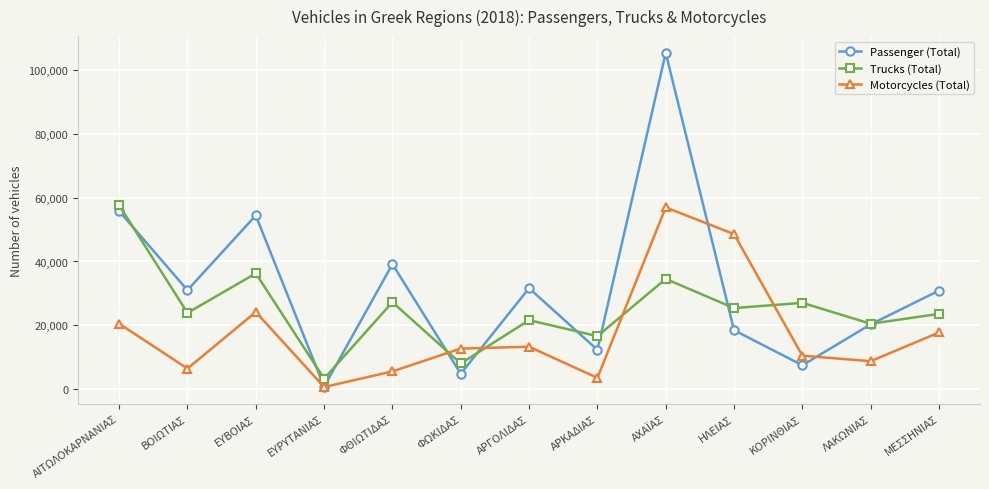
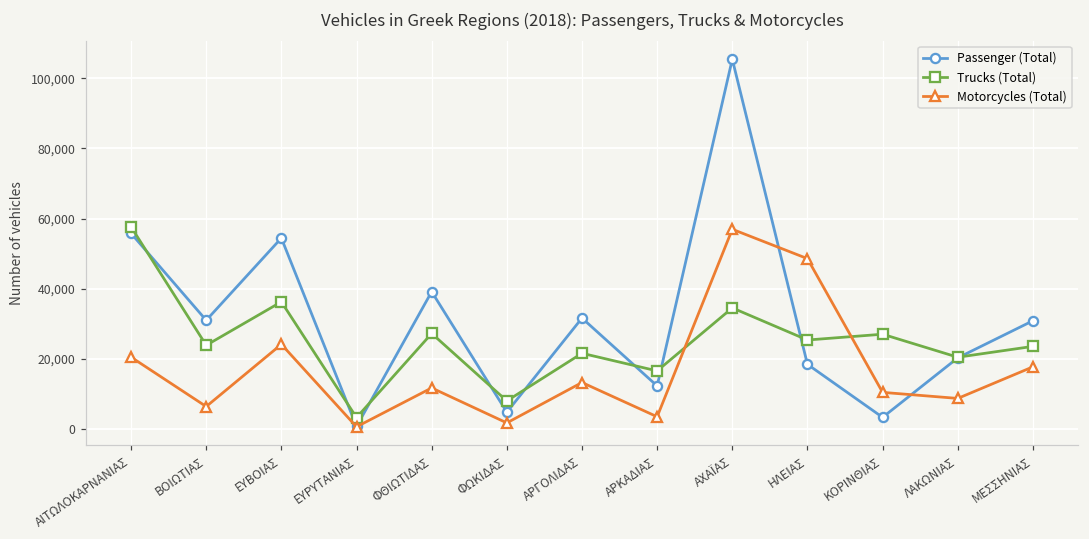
  {
    "Passenger (Total)": {
      "ΑΙΤΩΛΟΚΑΡΝΑΝΙΑΣ": "56,000",
      "ΒΟΙΩΤΙΑΣ": "31,000",
      "ΕΥΒΟΙΑΣ": "54,000",
      "ΦΘΙΩΤΙΔΑΣ": "39,000",
      "ΦΩΚΙΔΑΣ": "5,000",
      "ΑΡΓΟΛΙΔΑΣ": "32,000",
      "ΑΡΚΑΔΙΑΣ": "12,000",
      "ΑΧΑΪΑΣ": "105,000",
      "ΗΛΕΙΑΣ": "18,000",
-     "ΚΟΡΙΝΘΙΑΣ": "7,000",
+     "ΚΟΡΙΝΘΙΑΣ": "3,000",
      "ΜΕΣΣΗΝΙΑΣ": "31,000"
    },
    "Trucks (Total)": {
      "ΑΙΤΩΛΟΚΑΡΝΑΝΙΑΣ": "58,000",
      "ΒΟΙΩΤΙΑΣ": "24,000",
      "ΕΥΒΟΙΑΣ": "36,000",
      "ΕΥΡΥΤΑΝΙΑΣ": "3,000",
      "ΦΘΙΩΤΙΔΑΣ": "27,000",
      "ΦΩΚΙΔΑΣ": "8,000",
      "ΑΡΓΟΛΙΔΑΣ": "22,000",
      "ΑΡΚΑΔΙΑΣ": "17,000",
      "ΑΧΑΪΑΣ": "35,000",
      "ΗΛΕΙΑΣ": "25,000",
      "ΚΟΡΙΝΘΙΑΣ": "27,000",
      "ΜΕΣΣΗΝΙΑΣ": "24,000"
    },
    "Motorcycles (Total)": {
      "ΑΙΤΩΛΟΚΑΡΝΑΝΙΑΣ": "21,000",
      "ΒΟΙΩΤΙΑΣ": "6,000",
      "ΕΥΒΟΙΑΣ": "24,000",
-     "ΦΘΙΩΤΙΔΑΣ": "6,000",
-     "ΦΩΚΙΔΑΣ": "13,000",
+     "ΦΘΙΩΤΙΔΑΣ": "12,000",
+     "ΦΩΚΙΔΑΣ": "2,000",
      "ΑΡΓΟΛΙΔΑΣ": "13,000",
      "ΑΡΚΑΔΙΑΣ": "4,000",
      "ΑΧΑΪΑΣ": "57,000",
      "ΗΛΕΙΑΣ": "49,000",
      "ΚΟΡΙΝΘΙΑΣ": "10,000",
      "ΛΑΚΩΝΙΑΣ": "9,000",
      "ΜΕΣΣΗΝΙΑΣ": "18,000"
    }
  }
